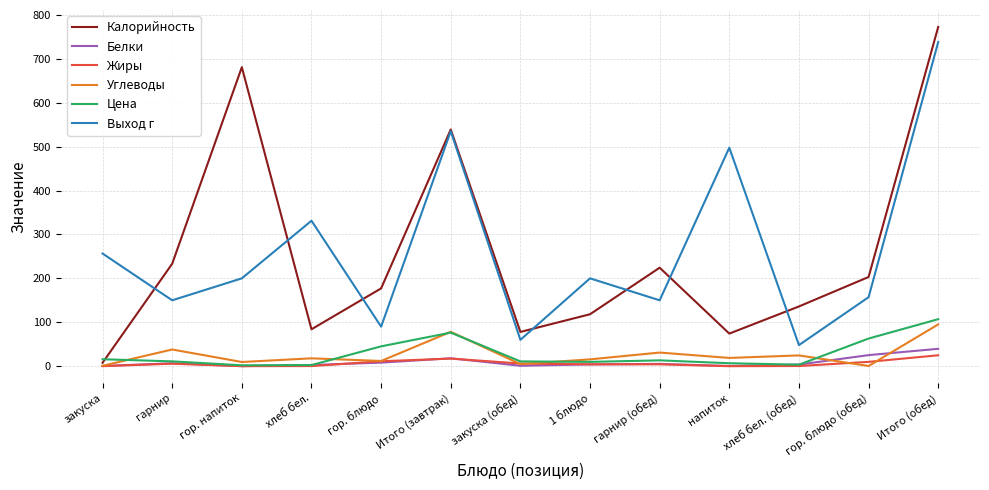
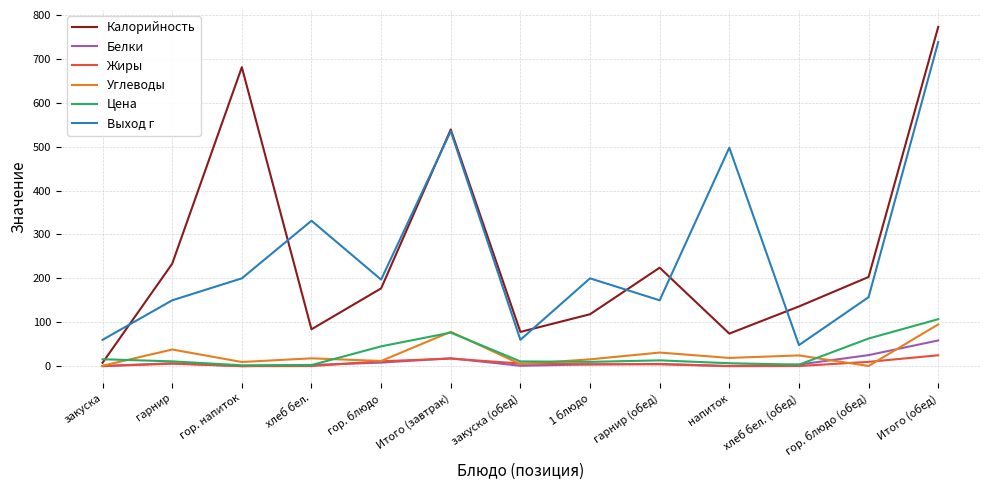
  {
    "Калорийность": {
      "закуска": 10,
      "гарнир": 230,
      "гор. напиток": 680,
      "хлеб бел.": 80,
      "гор. блюдо": 180,
      "закуска (обед)": 80,
      "1 блюдо": 120,
      "гарнир (обед)": 220,
      "напиток": 70,
      "хлеб бел. (обед)": 140,
      "гор. блюдо (обед)": 200,
      "Итого (обед)": 770
    },
    "Белки": {
      "гор. блюдо (обед)": 30,
-     "Итого (обед)": 40
+     "Итого (обед)": 60
    },
    "Цена": {
      "закуска": 20,
      "гор. блюдо": 50,
      "гарнир (обед)": 10,
      "напиток": 10,
      "гор. блюдо (обед)": 60,
      "Итого (обед)": 110
    },
    "Выход г": {
-     "закуска": 260,
+     "закуска": 60,
      "гарнир": 150,
      "гор. напиток": 200,
      "хлеб бел.": 330,
-     "гор. блюдо": 90,
+     "гор. блюдо": 200,
      "закуска (обед)": 60,
      "1 блюдо": 200,
      "гарнир (обед)": 150,
      "напиток": 500,
      "хлеб бел. (обед)": 50,
      "гор. блюдо (обед)": 160,
      "Итого (обед)": 740
    }
  }
